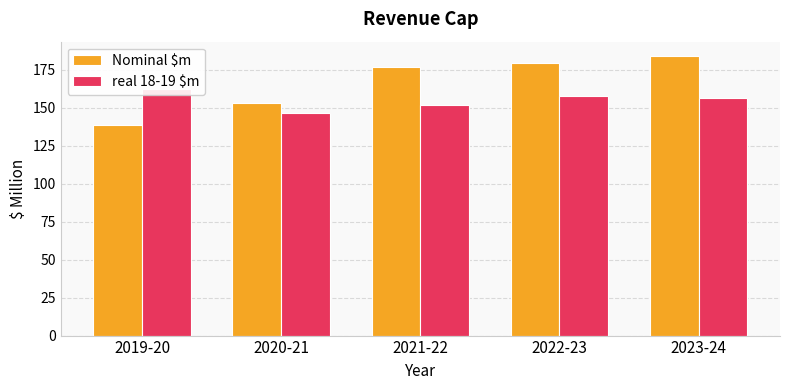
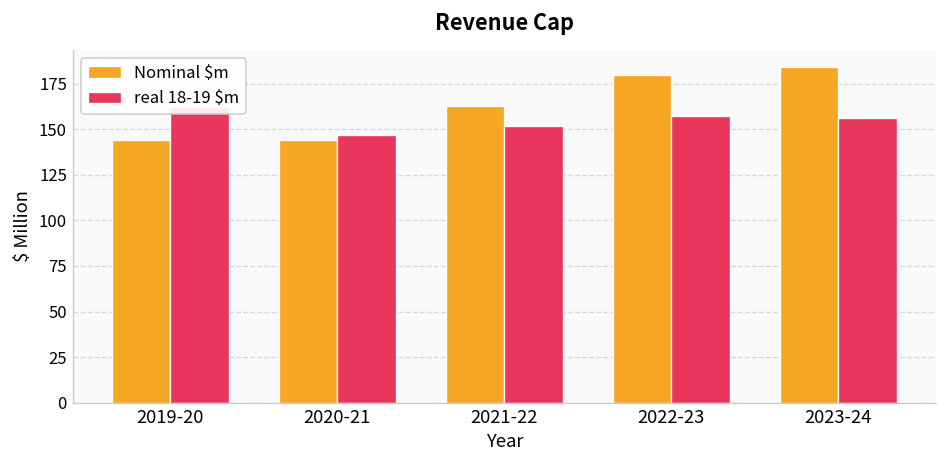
  {
    "Nominal $m": {
-     "2019-20": 138,
-     "2020-21": 153,
-     "2021-22": 177,
+     "2019-20": 144,
+     "2020-21": 144,
+     "2021-22": 163,
      "2022-23": 179,
      "2023-24": 184
    },
    "real 18-19 $m": {
      "2020-21": 147,
      "2021-22": 152,
      "2022-23": 157,
      "2023-24": 156
    }
  }
